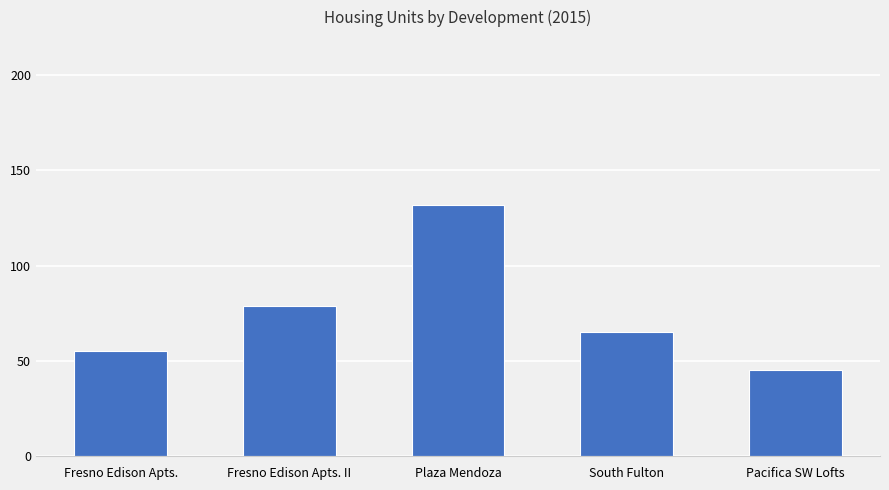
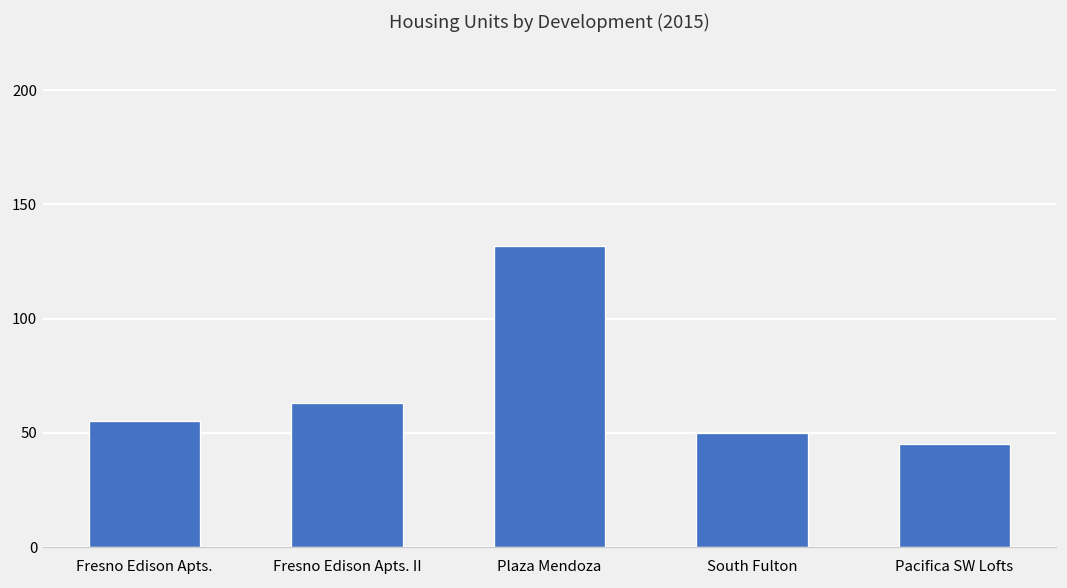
  {
    "Fresno Edison Apts.": 55,
-   "Fresno Edison Apts. II": 79,
+   "Fresno Edison Apts. II": 63,
    "Plaza Mendoza": 132,
-   "South Fulton": 65,
+   "South Fulton": 50,
    "Pacifica SW Lofts": 45
  }
